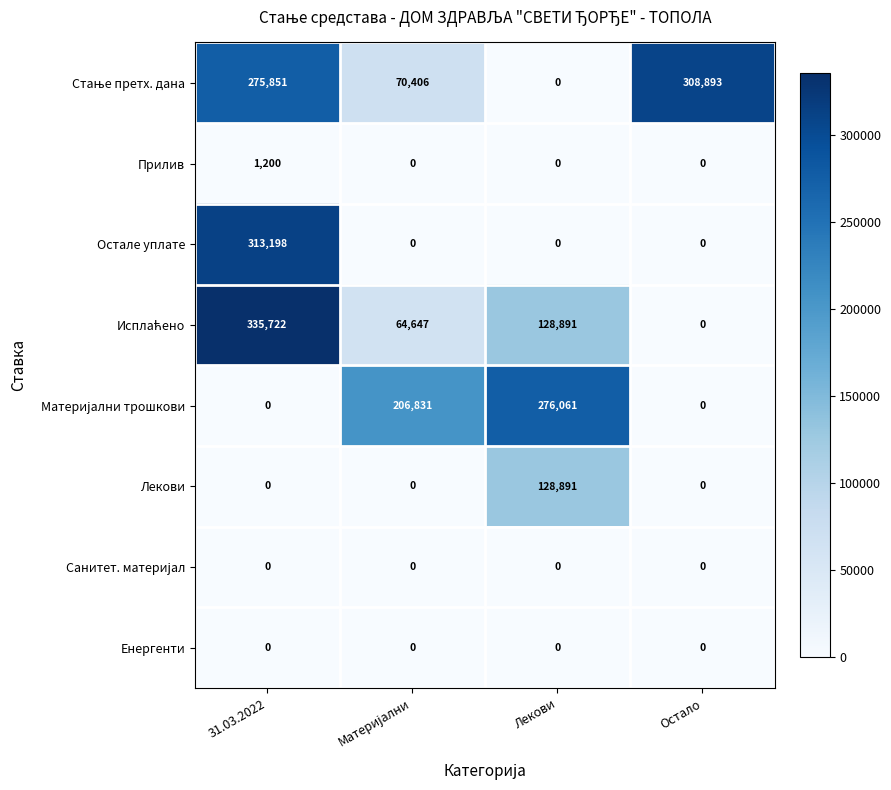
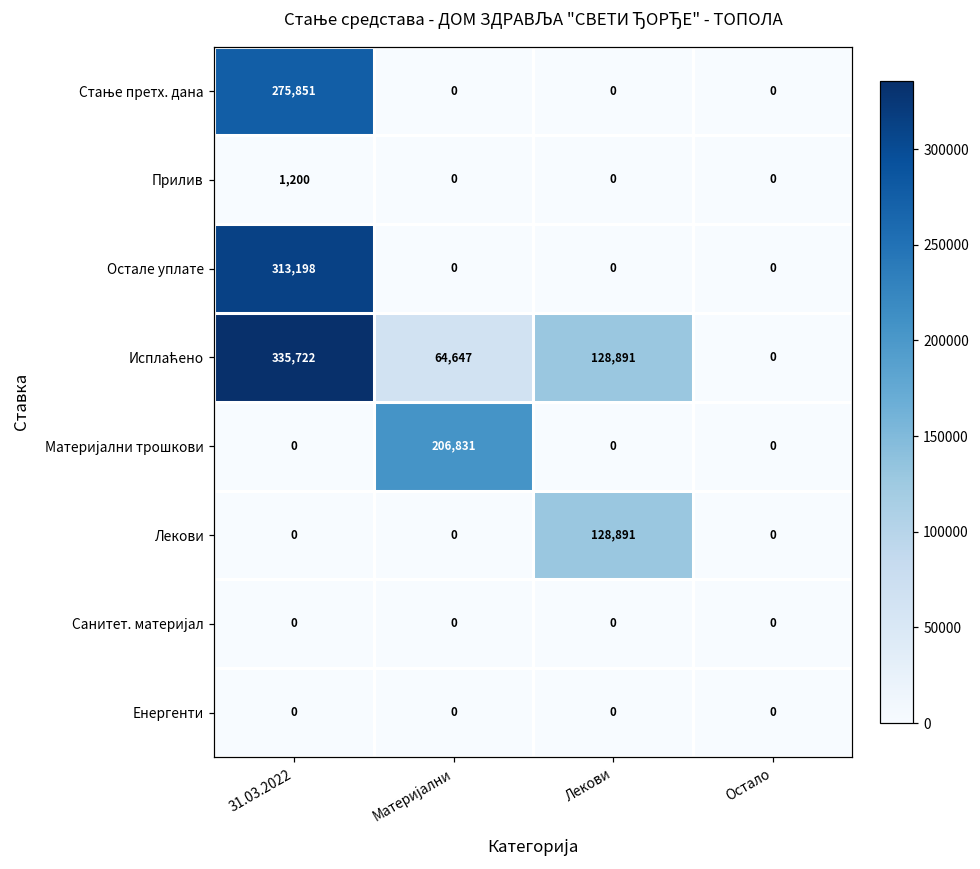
  {
    "Стање претх. дана": {
      "31.03.2022": "275,851",
-     "Материјални": "70,406",
+     "Материјални": "0",
      "Лекови": "0",
-     "Остало": "308,893"
+     "Остало": "0"
    },
    "Прилив": {
      "31.03.2022": "1,200",
      "Материјални": "0",
      "Лекови": "0",
      "Остало": "0"
    },
    "Остале уплате": {
      "31.03.2022": "313,198",
      "Материјални": "0",
      "Лекови": "0",
      "Остало": "0"
    },
    "Исплаћено": {
      "31.03.2022": "335,722",
      "Материјални": "64,647",
      "Лекови": "128,891",
      "Остало": "0"
    },
    "Материјални трошкови": {
      "31.03.2022": "0",
      "Материјални": "206,831",
-     "Лекови": "276,061",
+     "Лекови": "0",
      "Остало": "0"
    },
    "Лекови": {
      "31.03.2022": "0",
      "Материјални": "0",
      "Лекови": "128,891",
      "Остало": "0"
    },
    "Санитет. материјал": {
      "31.03.2022": "0",
      "Материјални": "0",
      "Лекови": "0",
      "Остало": "0"
    },
    "Енергенти": {
      "31.03.2022": "0",
      "Материјални": "0",
      "Лекови": "0",
      "Остало": "0"
    }
  }
